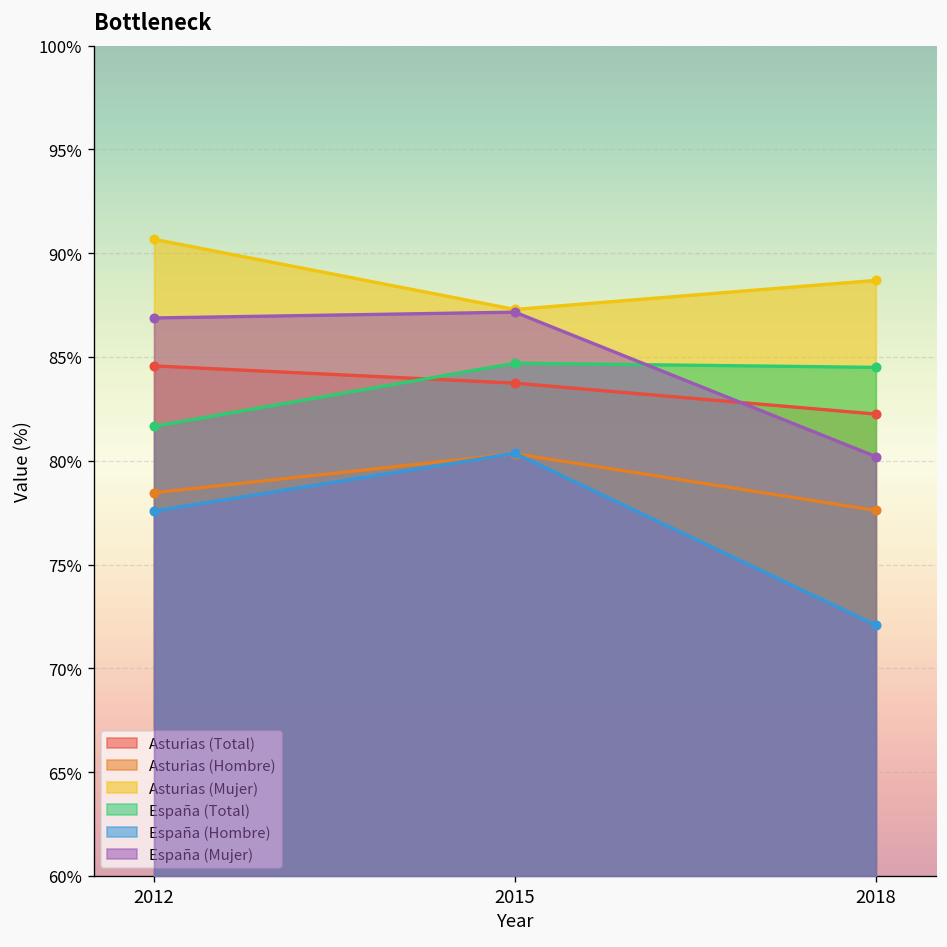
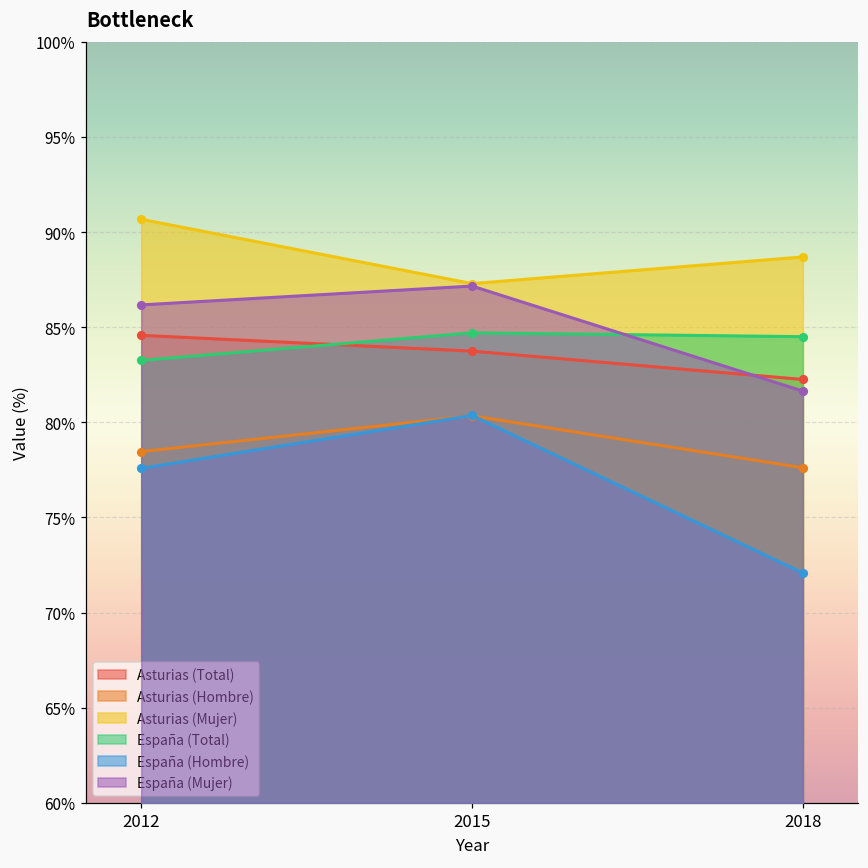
  {
    "Asturias (Mujer)": {
      "2012": "90.7%",
      "2018": "88.7%"
    },
    "España (Total)": {
-     "2012": "81.7%",
+     "2012": "83.3%",
      "2015": "84.7%",
      "2018": "84.5%"
    },
    "España (Hombre)": {
      "2012": "77.6%",
      "2018": "72.1%"
    },
    "España (Mujer)": {
-     "2012": "86.9%",
-     "2018": "80.2%"
+     "2012": "86.2%",
+     "2018": "81.6%"
    }
  }
